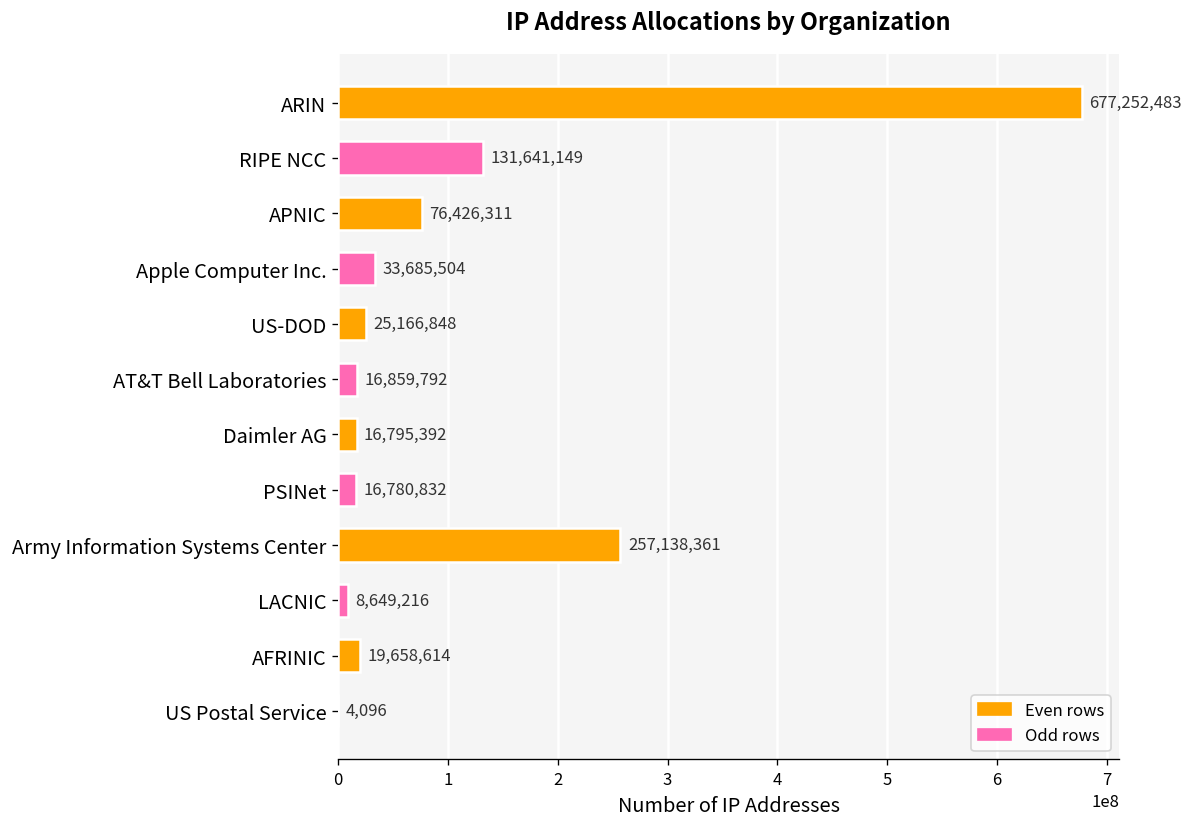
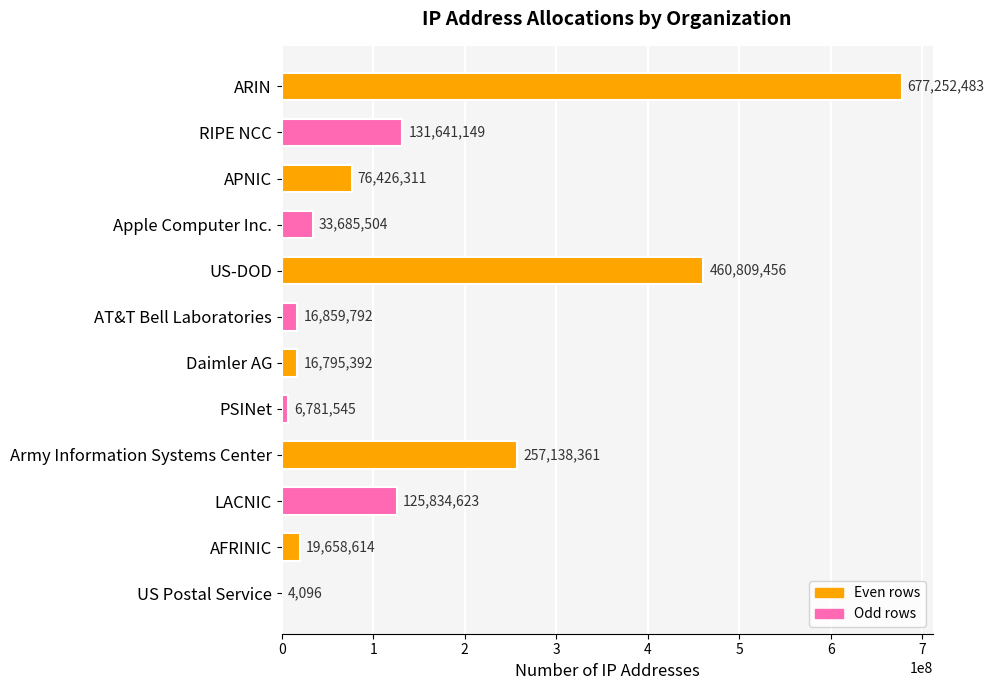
  {
    "ARIN": "677,252,483",
    "RIPE NCC": "131,641,149",
    "APNIC": "76,426,311",
    "Apple Computer Inc.": "33,685,504",
-   "US-DOD": "25,166,848",
+   "US-DOD": "460,809,456",
    "AT&T Bell Laboratories": "16,859,792",
    "Daimler AG": "16,795,392",
-   "PSINet": "16,780,832",
+   "PSINet": "6,781,545",
    "Army Information Systems Center": "257,138,361",
-   "LACNIC": "8,649,216",
+   "LACNIC": "125,834,623",
    "AFRINIC": "19,658,614",
    "US Postal Service": "4,096"
  }
